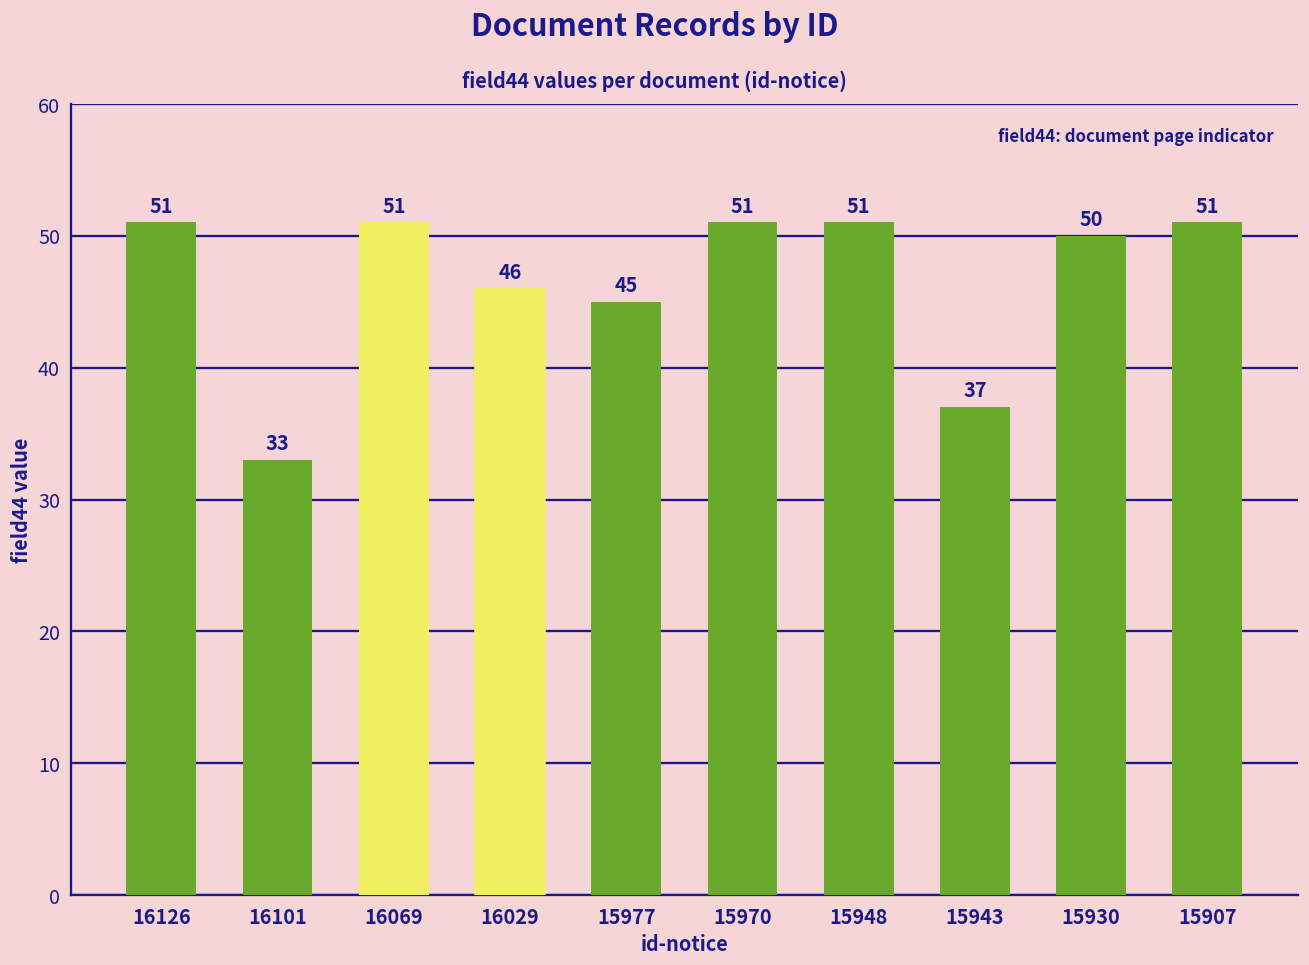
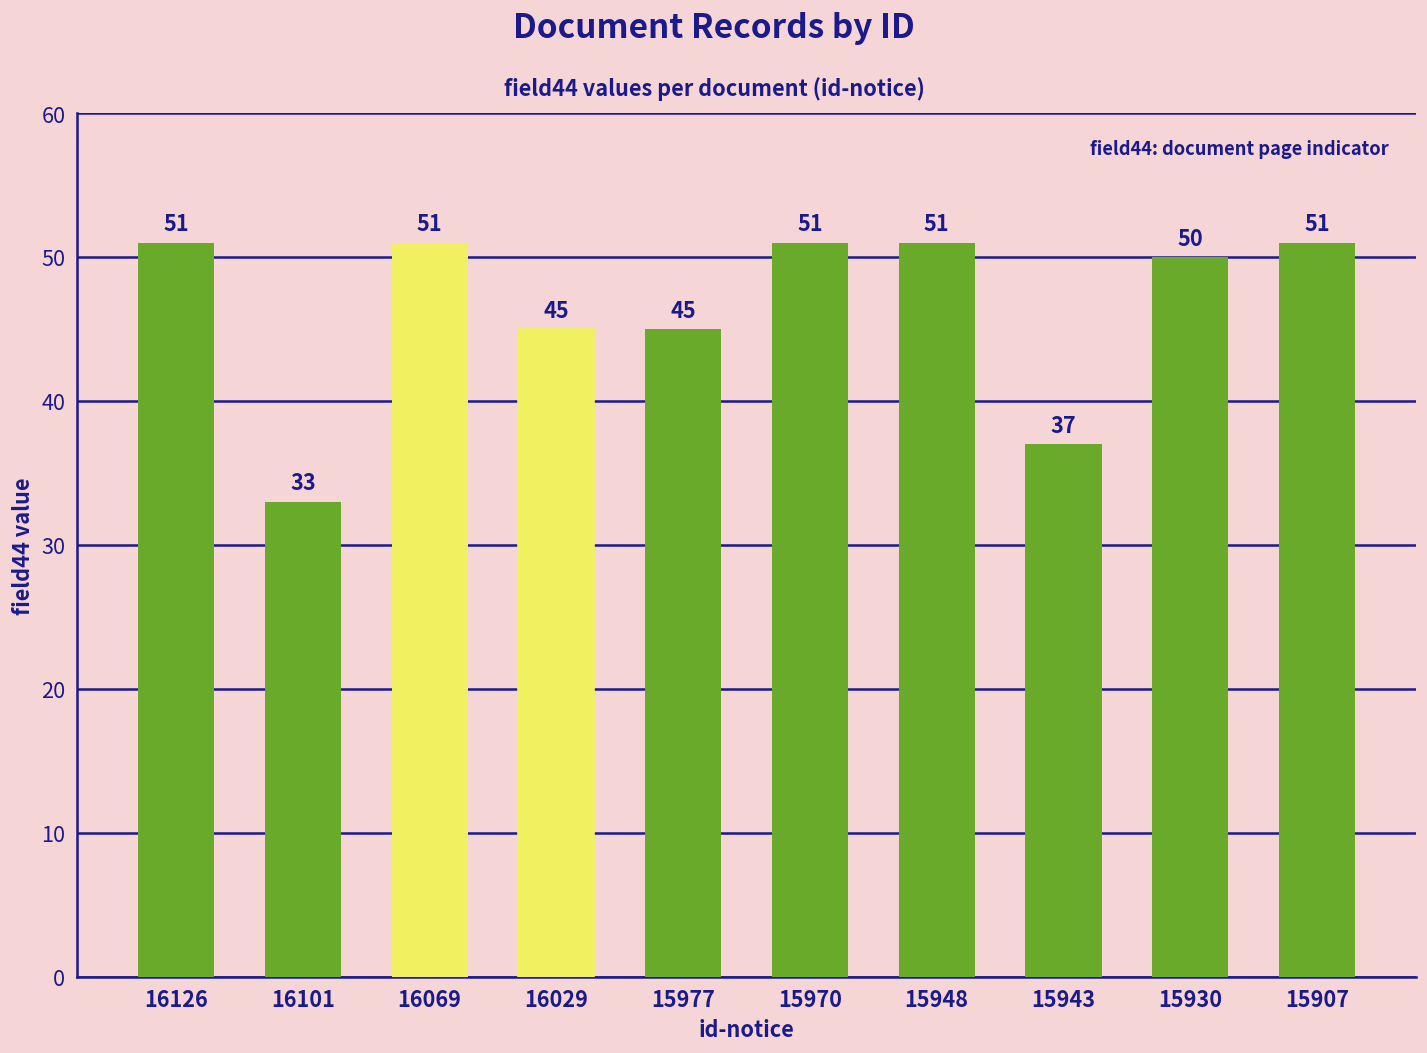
  {
    "16126": 51,
    "16101": 33,
    "16069": 51,
-   "16029": 46,
+   "16029": 45,
    "15977": 45,
    "15970": 51,
    "15948": 51,
    "15943": 37,
    "15930": 50,
    "15907": 51
  }
